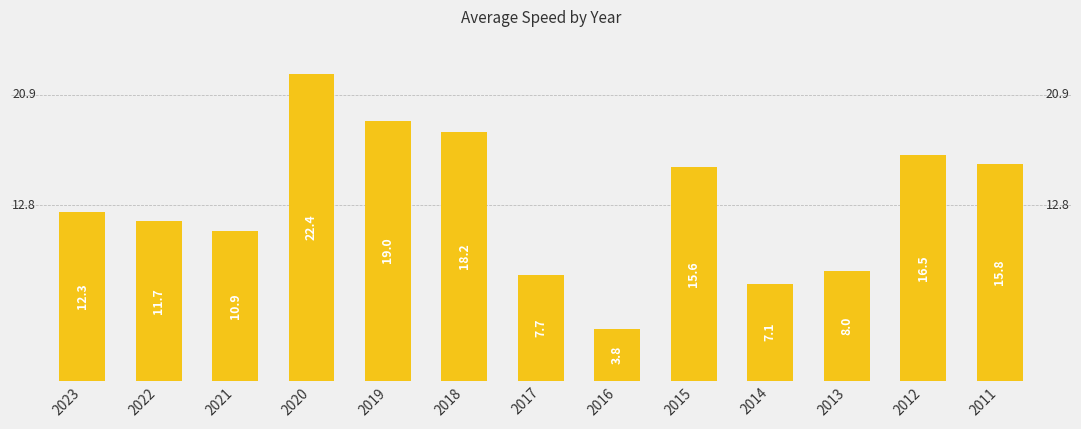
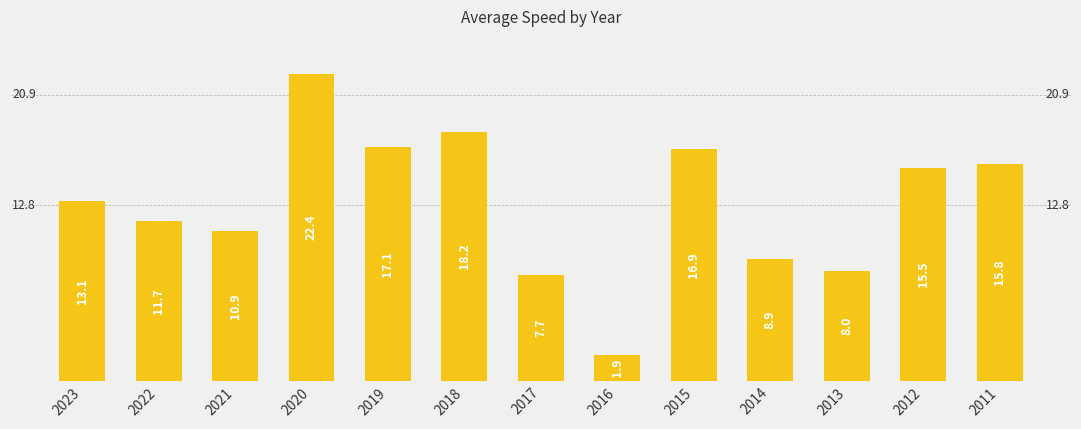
  {
-   "2023": 12.3,
+   "2023": 13.1,
    "2022": 11.7,
    "2021": 10.9,
    "2020": 22.4,
-   "2019": 19.0,
+   "2019": 17.1,
    "2018": 18.2,
    "2017": 7.7,
-   "2016": 3.8,
-   "2015": 15.6,
-   "2014": 7.1,
+   "2016": 1.9,
+   "2015": 16.9,
+   "2014": 8.9,
    "2013": 8.0,
-   "2012": 16.5,
+   "2012": 15.5,
    "2011": 15.8
  }
